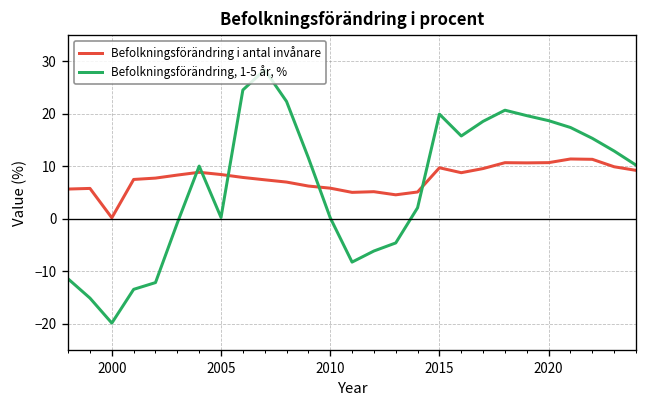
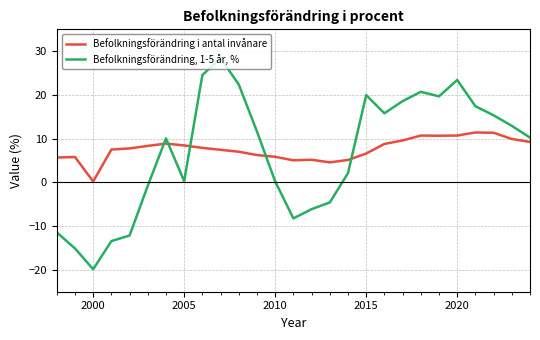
  {
    "Befolkningsförändring i antal invånare": {
      "2000": 0,
      "2005": 8,
      "2010": 6,
-     "2015": 10,
+     "2015": 7,
      "2020": 11
    },
    "Befolkningsförändring, 1-5 år, %": {
      "2000": -20,
      "2005": 0,
      "2010": 0,
      "2015": 20,
-     "2020": 19
+     "2020": 23
    }
  }
